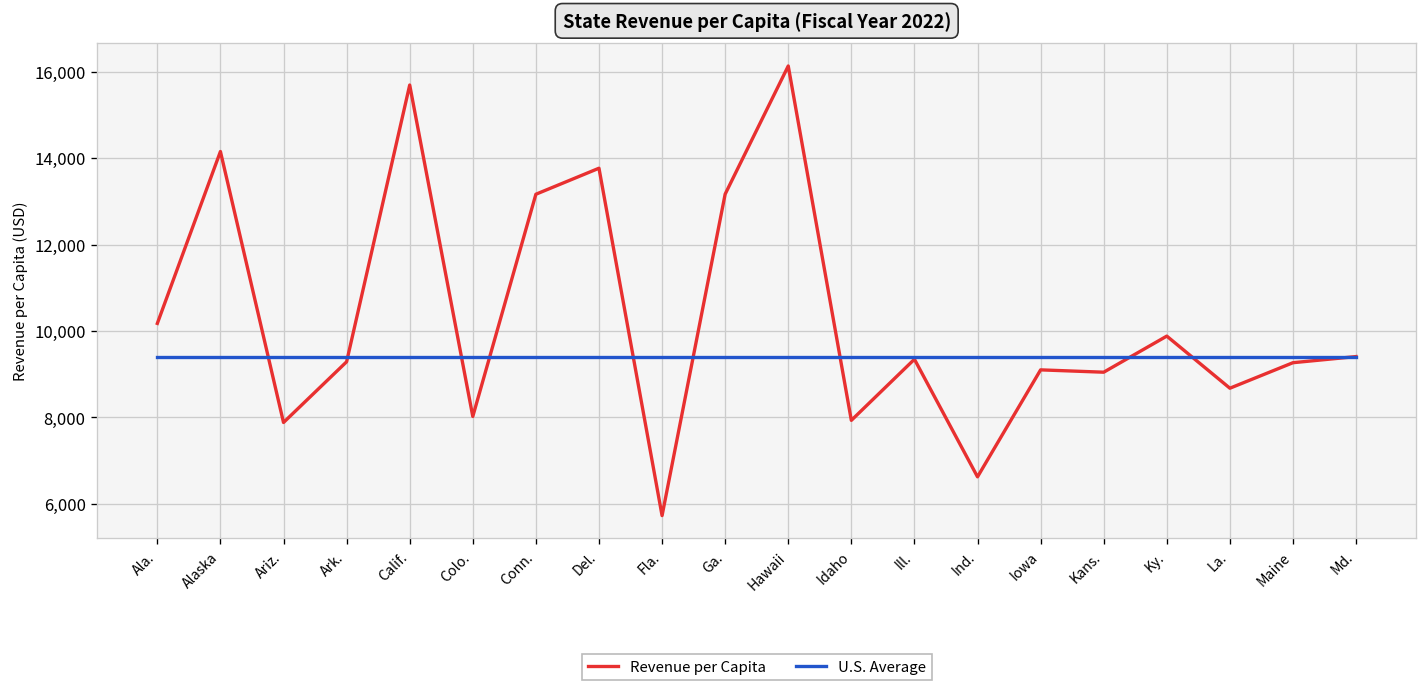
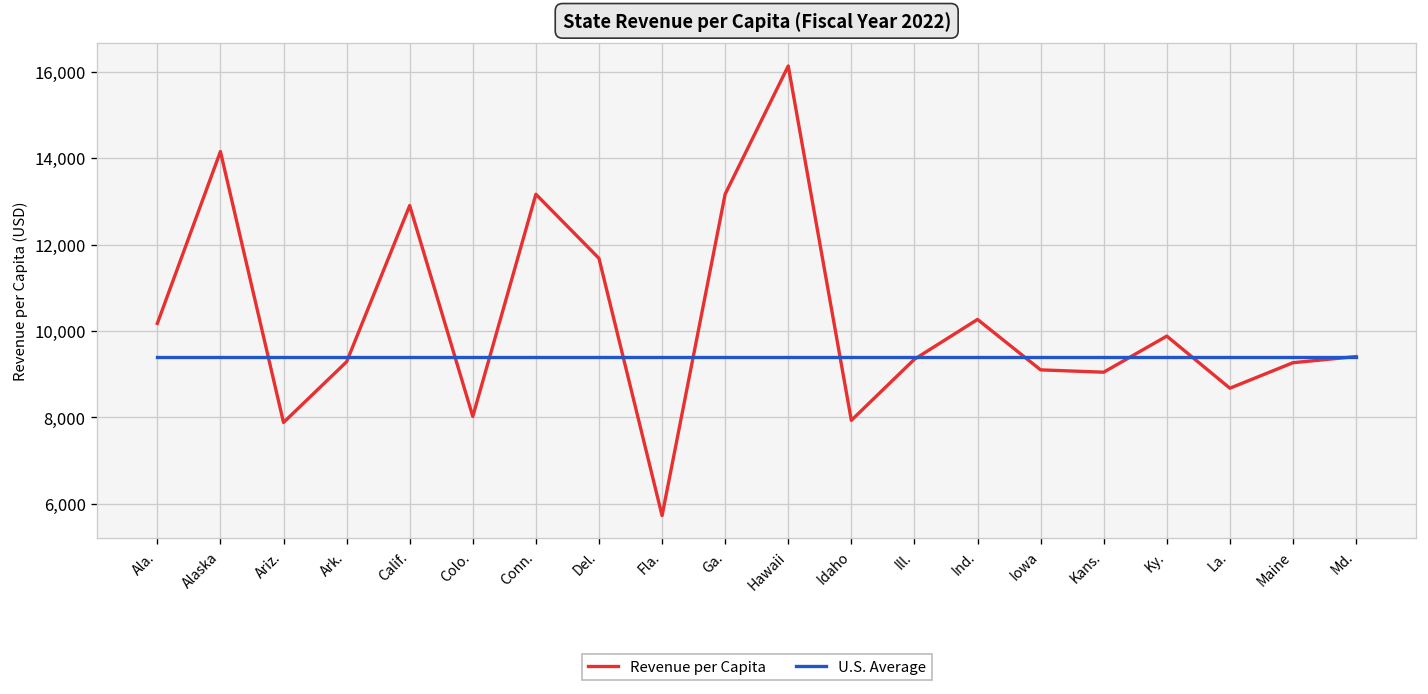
  {
    "Revenue per Capita": {
      "Ala.": "10,200",
      "Alaska": "14,200",
      "Ariz.": "7,900",
      "Ark.": "9,300",
-     "Calif.": "15,700",
+     "Calif.": "12,900",
      "Colo.": "8,000",
      "Conn.": "13,200",
-     "Del.": "13,800",
+     "Del.": "11,700",
      "Fla.": "5,700",
      "Ga.": "13,200",
      "Hawaii": "16,100",
      "Idaho": "7,900",
-     "Ind.": "6,600",
+     "Ind.": "10,300",
      "Iowa": "9,100",
      "Kans.": "9,000",
      "Ky.": "9,900",
      "La.": "8,700",
      "Maine": "9,300"
    },
    "U.S. Average": {
      "Ala.": "9,400",
      "Alaska": "9,400",
      "Ariz.": "9,400",
      "Ark.": "9,400",
      "Calif.": "9,400",
      "Colo.": "9,400",
      "Conn.": "9,400",
      "Del.": "9,400",
      "Fla.": "9,400",
      "Ga.": "9,400",
      "Hawaii": "9,400",
      "Idaho": "9,400",
      "Ind.": "9,400",
      "Iowa": "9,400",
      "Kans.": "9,400",
      "Ky.": "9,400",
      "La.": "9,400",
      "Maine": "9,400"
    }
  }
